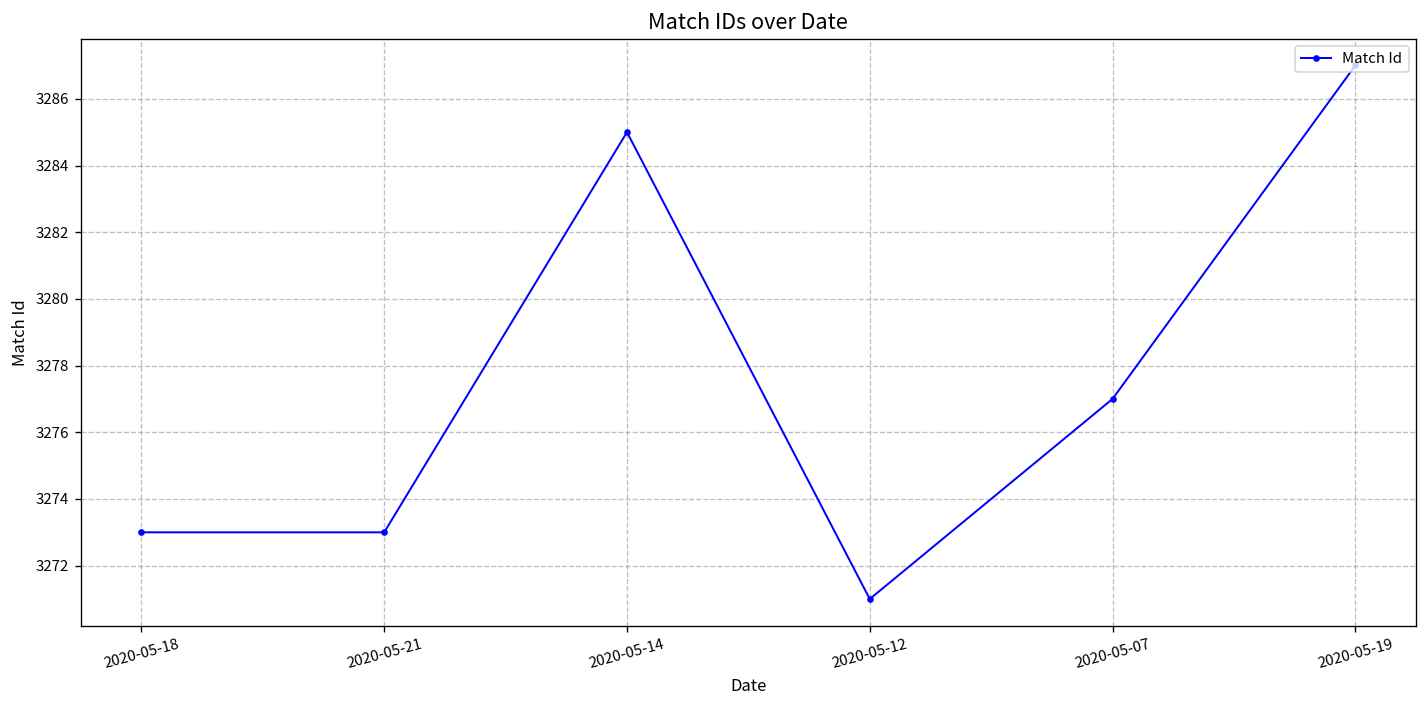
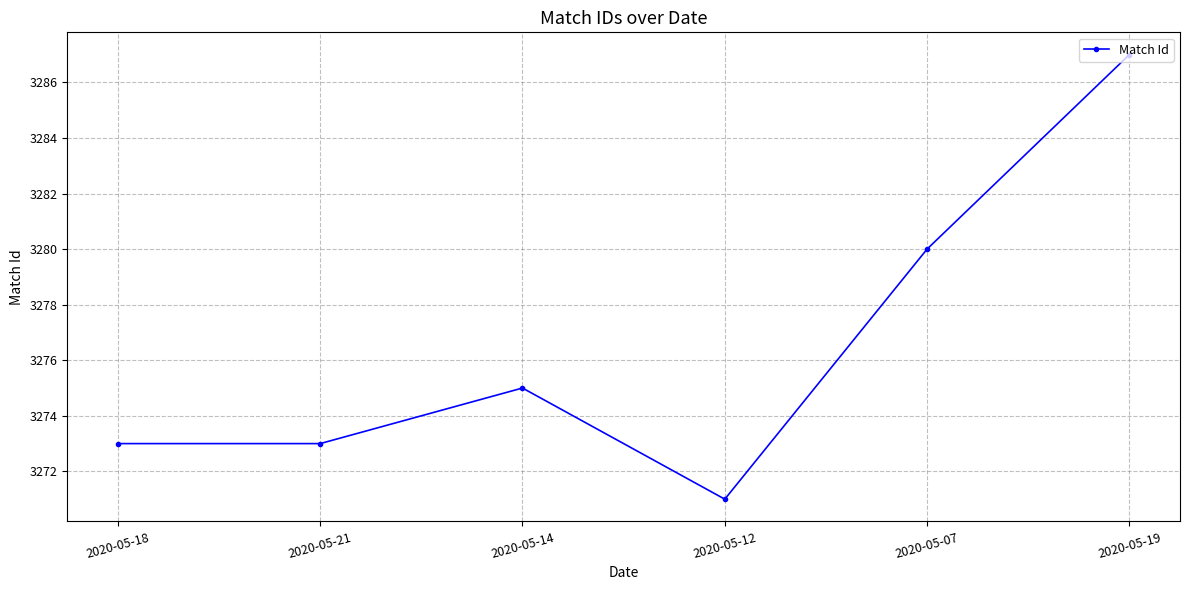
  {
    "2020-05-18": 3273,
    "2020-05-21": 3273,
-   "2020-05-14": 3285,
+   "2020-05-14": 3275,
    "2020-05-12": 3271,
-   "2020-05-07": 3277
+   "2020-05-07": 3280
  }
